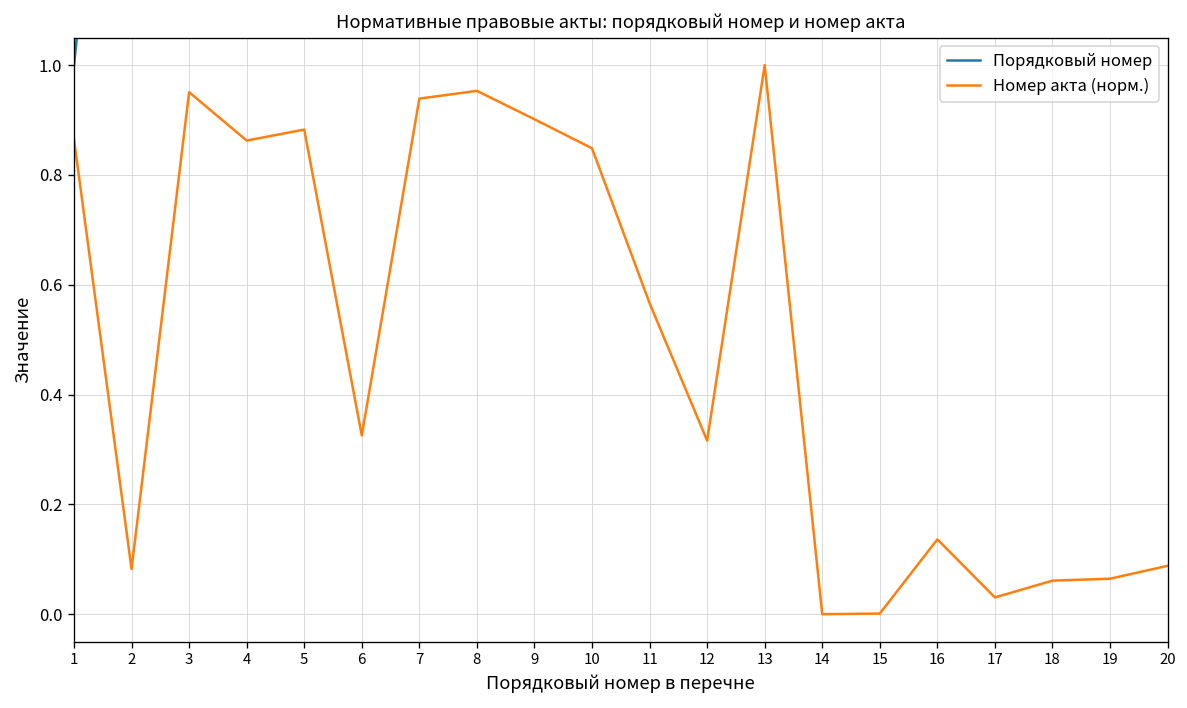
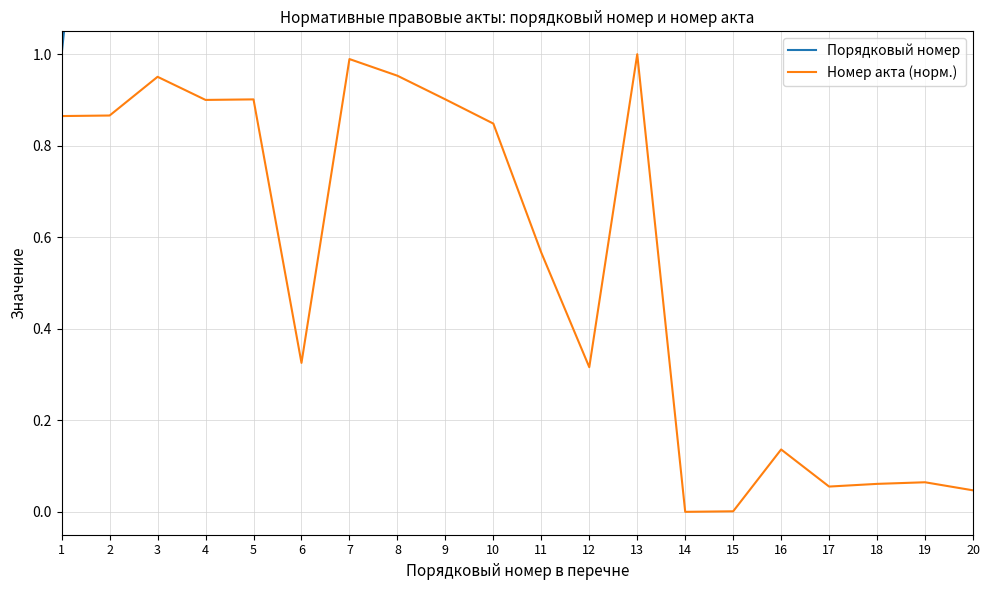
  {
    "Порядковый номер": {
      "1": 1.00
    },
    "Номер акта (норм.)": {
      "1": 0.86,
-     "2": 0.08,
+     "2": 0.87,
      "3": 0.95,
-     "4": 0.86,
-     "5": 0.88,
+     "4": 0.90,
+     "5": 0.90,
      "6": 0.33,
-     "7": 0.94,
+     "7": 0.99,
      "8": 0.95,
      "9": 0.90,
      "10": 0.85,
      "11": 0.57,
      "12": 0.32,
      "13": 1.00,
      "14": 0.00,
      "15": 0.00,
      "16": 0.14,
-     "17": 0.03,
+     "17": 0.06,
      "18": 0.06,
      "19": 0.06,
-     "20": 0.09
+     "20": 0.05
    }
  }
